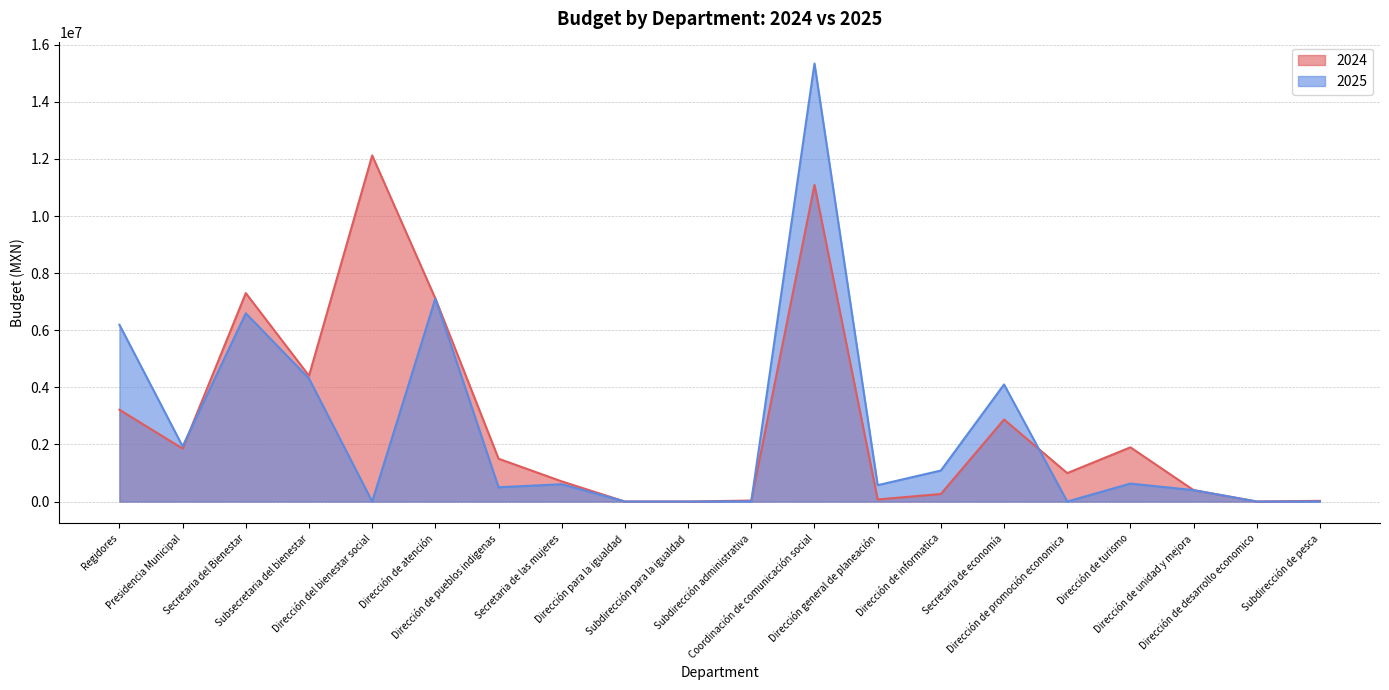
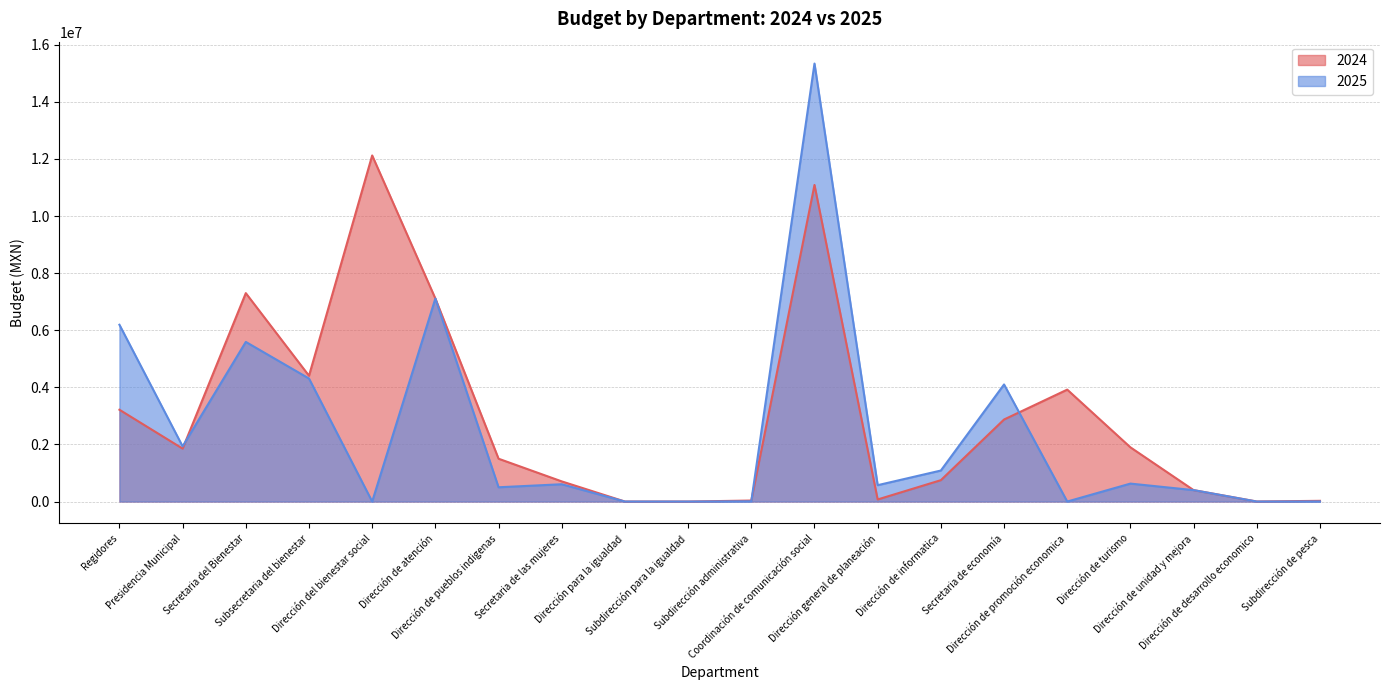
  {
    "2024": {
      "Regidores": 3200000,
      "Secretaria del Bienestar": 7300000,
      "Subsecretaria del bienestar": 4400000,
      "Dirección del bienestar social": 12100000,
      "Dirección de pueblos indigenas": 1500000,
      "Secretaria de las mujeres": 700000,
      "Coordinación de comunicación social": 11100000,
      "Dirección general de planeación": 100000,
-     "Dirección de informatica": 300000,
+     "Dirección de informatica": 700000,
      "Secretaria de economía": 2900000,
-     "Dirección de promoción economica": 1000000,
+     "Dirección de promoción economica": 3900000,
      "Dirección de turismo": 1900000
    },
    "2025": {
      "Regidores": 6200000,
-     "Secretaria del Bienestar": 6600000,
+     "Secretaria del Bienestar": 5600000,
      "Subsecretaria del bienestar": 4300000,
      "Dirección del bienestar social": 0,
      "Dirección de pueblos indigenas": 500000,
      "Secretaria de las mujeres": 600000,
      "Coordinación de comunicación social": 15300000,
      "Dirección general de planeación": 600000,
      "Dirección de informatica": 1100000,
      "Secretaria de economía": 4100000,
      "Dirección de promoción economica": 0,
      "Dirección de turismo": 600000
    }
  }
